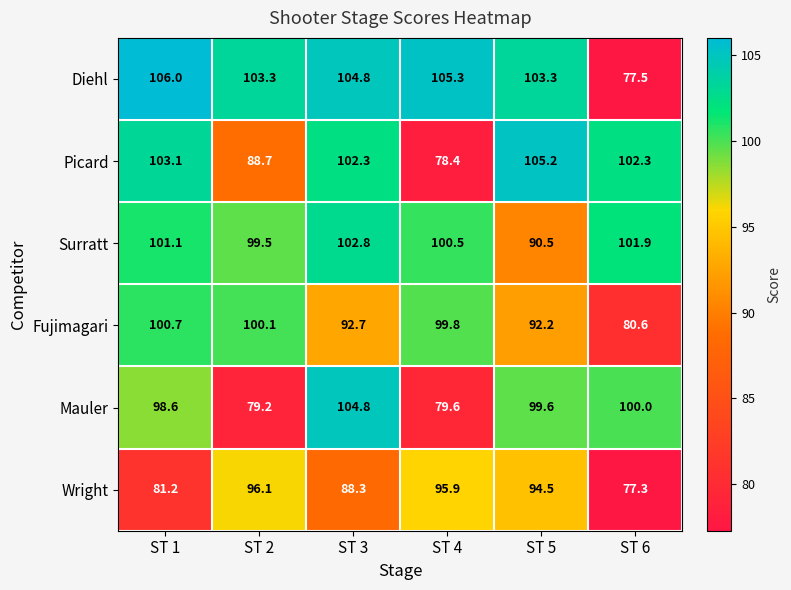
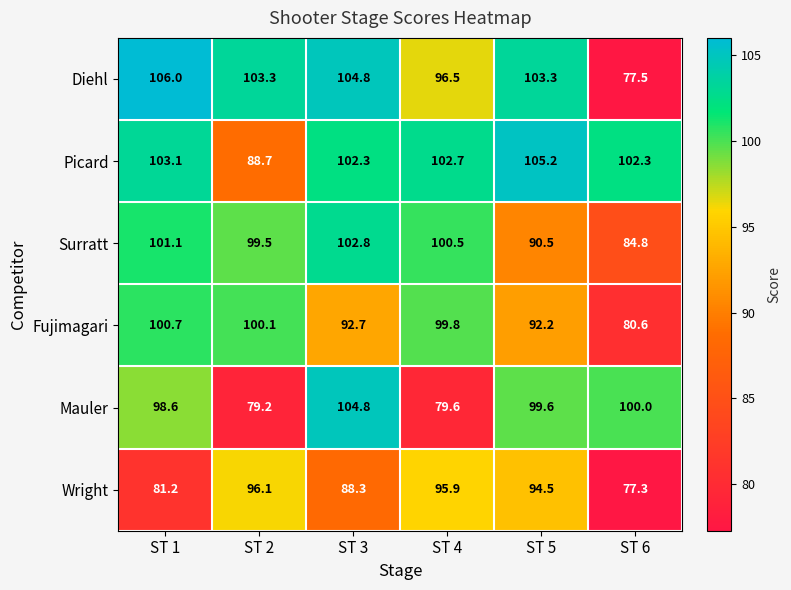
  {
    "Diehl": {
      "ST 1": 106.0,
      "ST 2": 103.3,
      "ST 3": 104.8,
-     "ST 4": 105.3,
+     "ST 4": 96.5,
      "ST 5": 103.3,
      "ST 6": 77.5
    },
    "Picard": {
      "ST 1": 103.1,
      "ST 2": 88.7,
      "ST 3": 102.3,
-     "ST 4": 78.4,
+     "ST 4": 102.7,
      "ST 5": 105.2,
      "ST 6": 102.3
    },
    "Surratt": {
      "ST 1": 101.1,
      "ST 2": 99.5,
      "ST 3": 102.8,
      "ST 4": 100.5,
      "ST 5": 90.5,
-     "ST 6": 101.9
+     "ST 6": 84.8
    },
    "Fujimagari": {
      "ST 1": 100.7,
      "ST 2": 100.1,
      "ST 3": 92.7,
      "ST 4": 99.8,
      "ST 5": 92.2,
      "ST 6": 80.6
    },
    "Mauler": {
      "ST 1": 98.6,
      "ST 2": 79.2,
      "ST 3": 104.8,
      "ST 4": 79.6,
      "ST 5": 99.6,
      "ST 6": 100.0
    },
    "Wright": {
      "ST 1": 81.2,
      "ST 2": 96.1,
      "ST 3": 88.3,
      "ST 4": 95.9,
      "ST 5": 94.5,
      "ST 6": 77.3
    }
  }
